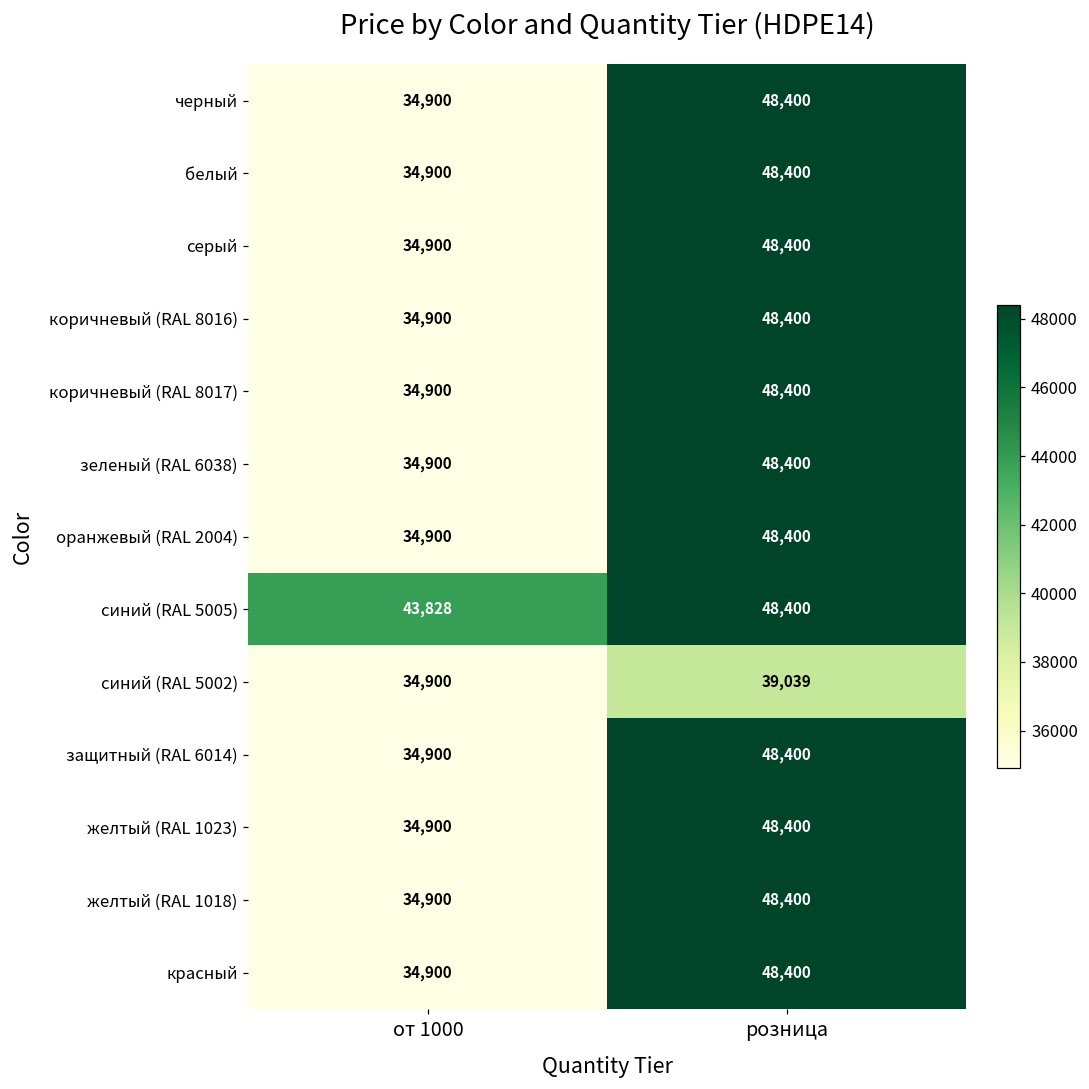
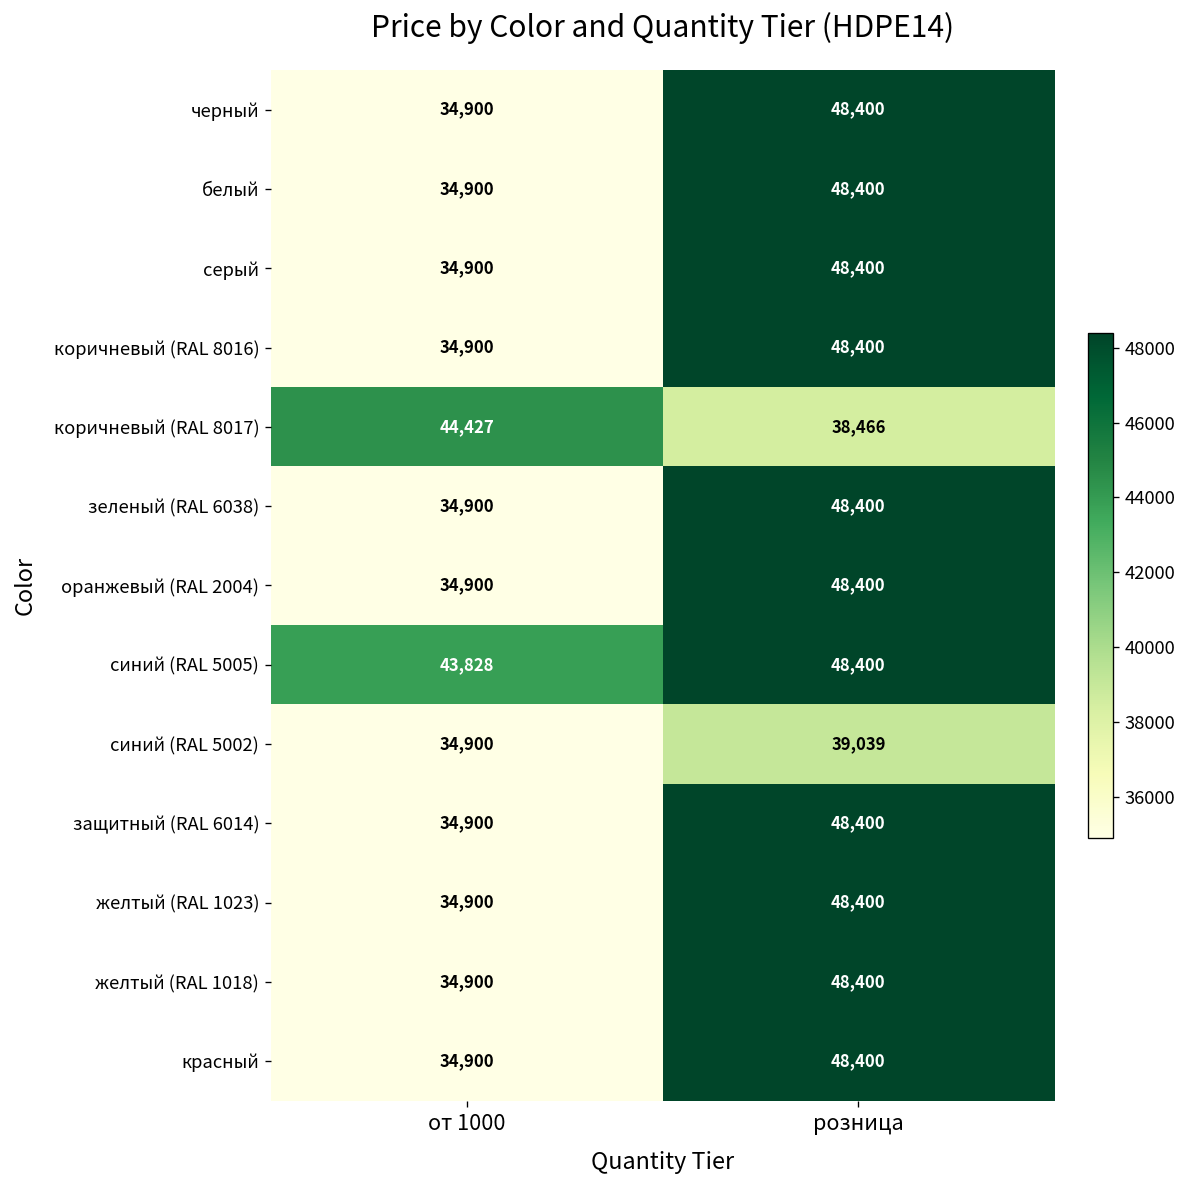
  {
    "черный": {
      "от 1000": "34,900",
      "розница": "48,400"
    },
    "белый": {
      "от 1000": "34,900",
      "розница": "48,400"
    },
    "серый": {
      "от 1000": "34,900",
      "розница": "48,400"
    },
    "коричневый (RAL 8016)": {
      "от 1000": "34,900",
      "розница": "48,400"
    },
    "коричневый (RAL 8017)": {
-     "от 1000": "34,900",
-     "розница": "48,400"
+     "от 1000": "44,427",
+     "розница": "38,466"
    },
    "зеленый (RAL 6038)": {
      "от 1000": "34,900",
      "розница": "48,400"
    },
    "оранжевый (RAL 2004)": {
      "от 1000": "34,900",
      "розница": "48,400"
    },
    "синий (RAL 5005)": {
      "от 1000": "43,828",
      "розница": "48,400"
    },
    "синий (RAL 5002)": {
      "от 1000": "34,900",
      "розница": "39,039"
    },
    "защитный (RAL 6014)": {
      "от 1000": "34,900",
      "розница": "48,400"
    },
    "желтый (RAL 1023)": {
      "от 1000": "34,900",
      "розница": "48,400"
    },
    "желтый (RAL 1018)": {
      "от 1000": "34,900",
      "розница": "48,400"
    },
    "красный": {
      "от 1000": "34,900",
      "розница": "48,400"
    }
  }
